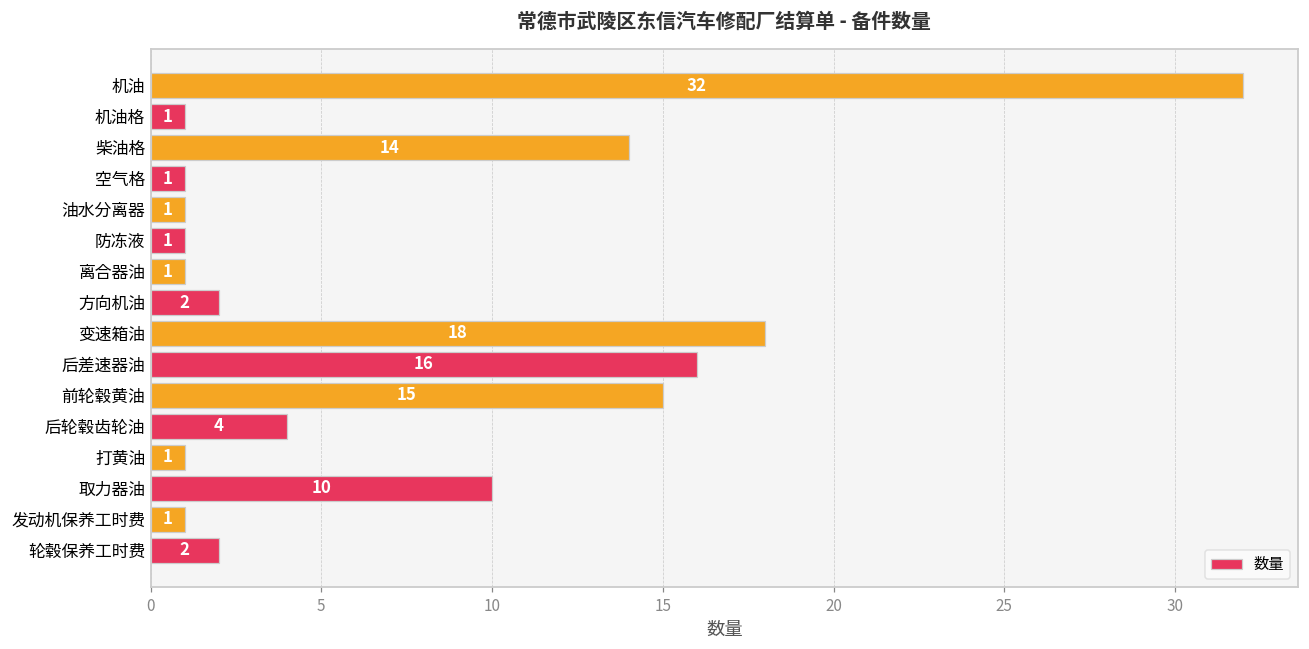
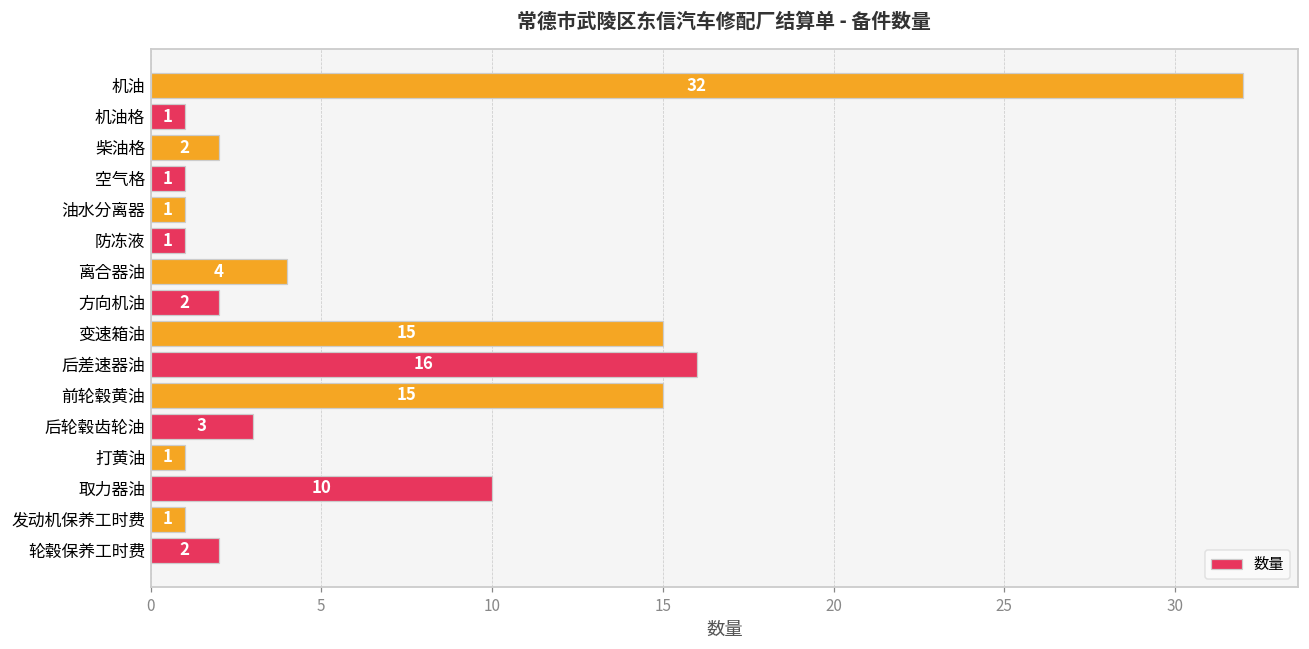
  {
    "机油": 32,
    "机油格": 1,
-   "柴油格": 14,
+   "柴油格": 2,
    "空气格": 1,
    "油水分离器": 1,
    "防冻液": 1,
-   "离合器油": 1,
+   "离合器油": 4,
    "方向机油": 2,
-   "变速箱油": 18,
+   "变速箱油": 15,
    "后差速器油": 16,
    "前轮毂黄油": 15,
-   "后轮毂齿轮油": 4,
+   "后轮毂齿轮油": 3,
    "打黄油": 1,
    "取力器油": 10,
    "发动机保养工时费": 1,
    "轮毂保养工时费": 2
  }
